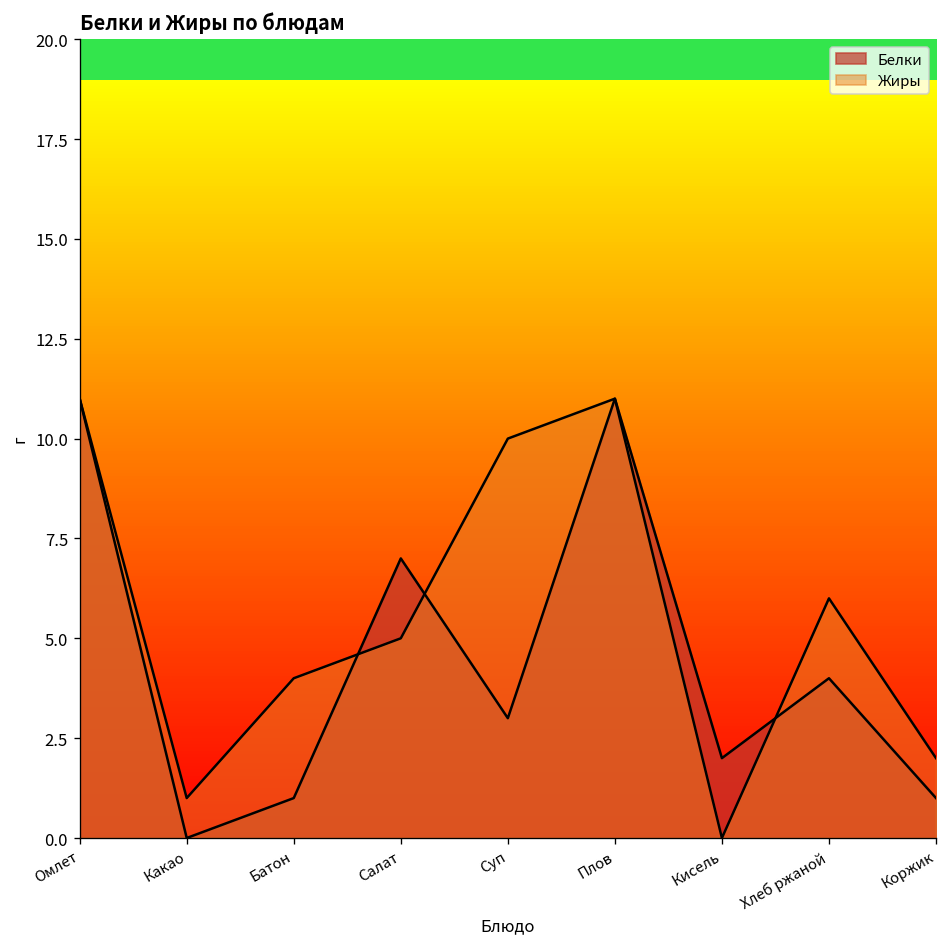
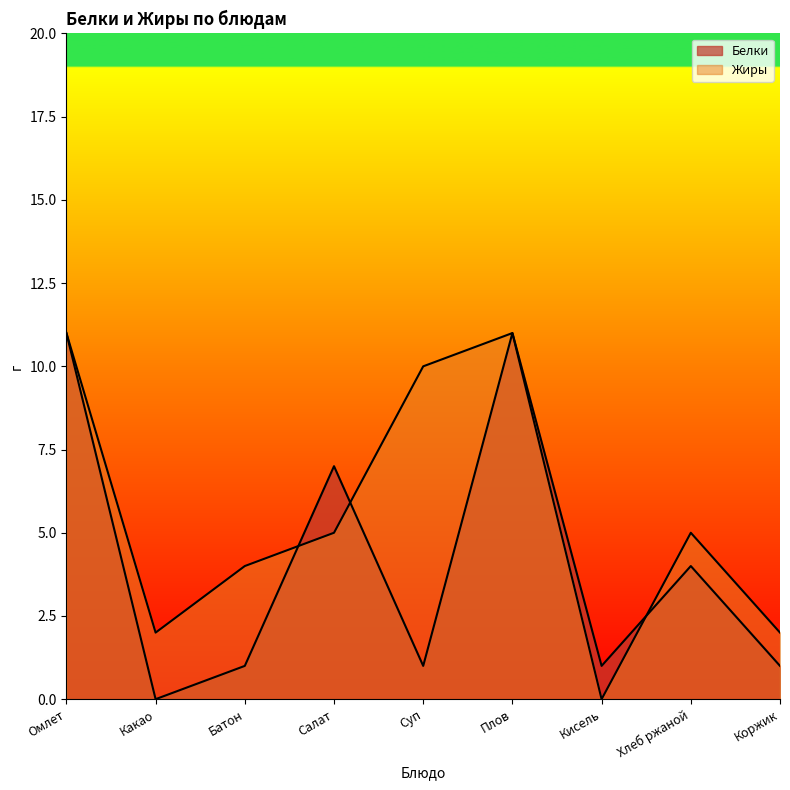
  {
    "Белки": {
      "Какао": 0,
      "Батон": 1,
      "Салат": 7,
-     "Суп": 3,
-     "Кисель": 2,
+     "Суп": 1,
+     "Кисель": 1,
      "Хлеб ржаной": 4,
      "Коржик": 1
    },
    "Жиры": {
-     "Какао": 1,
+     "Какао": 2,
      "Батон": 4,
      "Салат": 5,
      "Суп": 10,
      "Кисель": 0,
-     "Хлеб ржаной": 6,
+     "Хлеб ржаной": 5,
      "Коржик": 2
    }
  }
